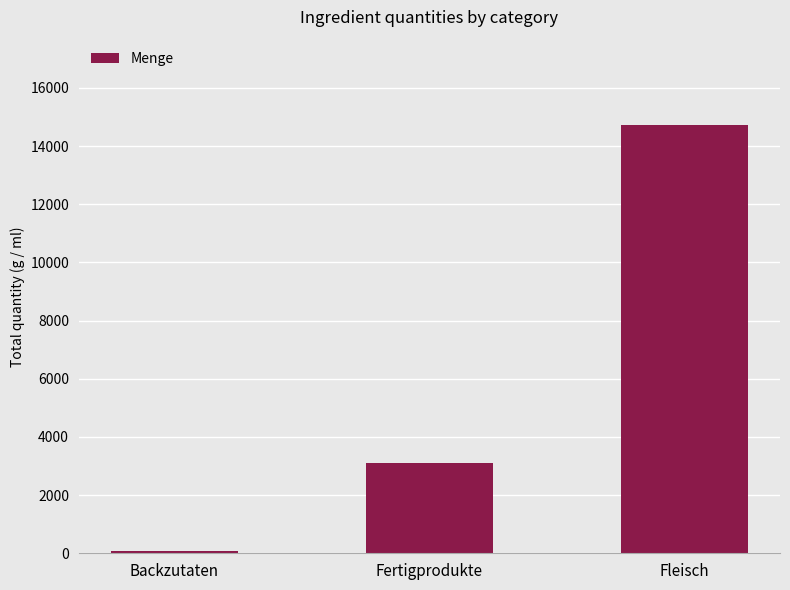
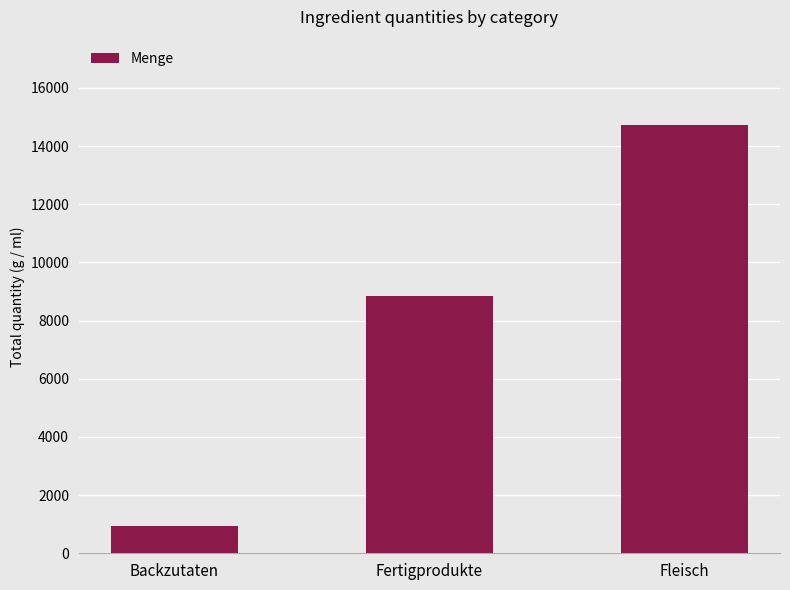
  {
-   "Backzutaten": 100,
-   "Fertigprodukte": 3100,
+   "Backzutaten": 900,
+   "Fertigprodukte": 8900,
    "Fleisch": 14700
  }
